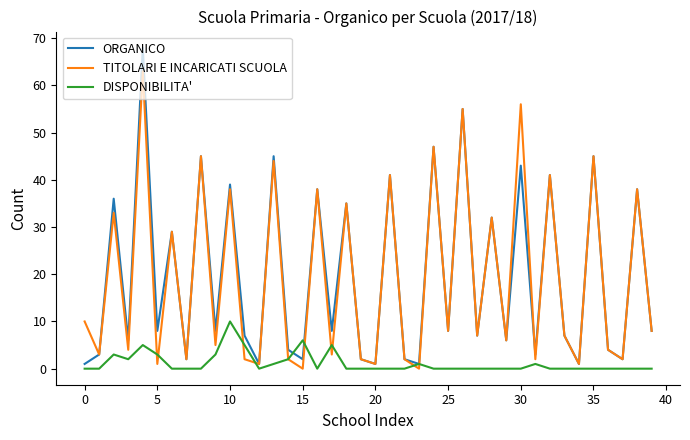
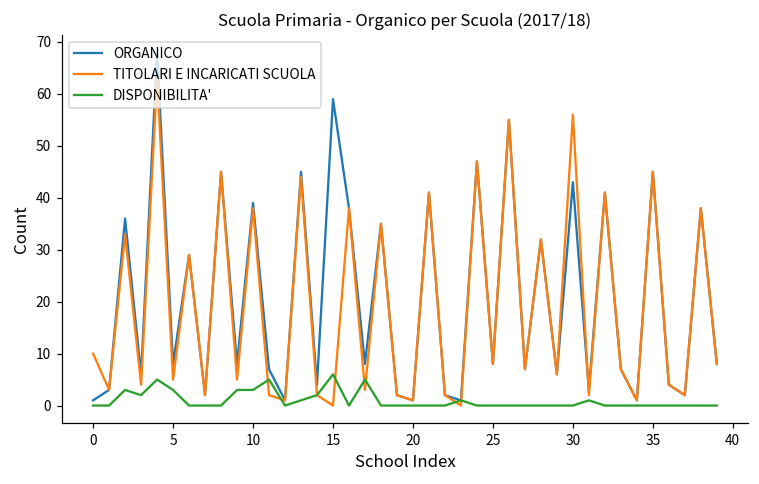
  {
    "ORGANICO": {
      "0": 1,
      "5": 8,
      "10": 39,
-     "15": 2,
+     "15": 59,
      "30": 43
    },
    "TITOLARI E INCARICATI SCUOLA": {
      "0": 10,
-     "5": 1,
+     "5": 5,
      "10": 38,
      "15": 0,
      "30": 56
    },
    "DISPONIBILITA'": {
      "0": 0,
      "5": 3,
-     "10": 10,
+     "10": 3,
      "15": 6,
      "20": 0,
      "25": 0,
      "30": 0,
      "35": 0
    }
  }
